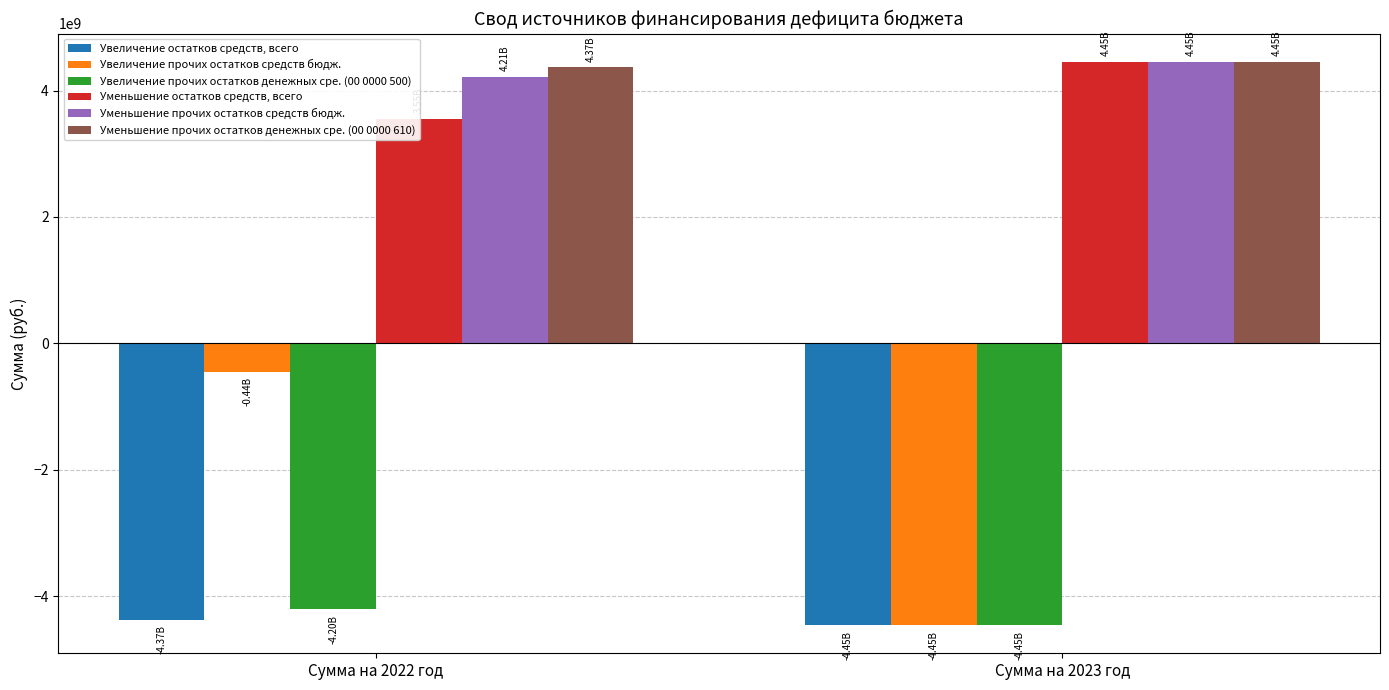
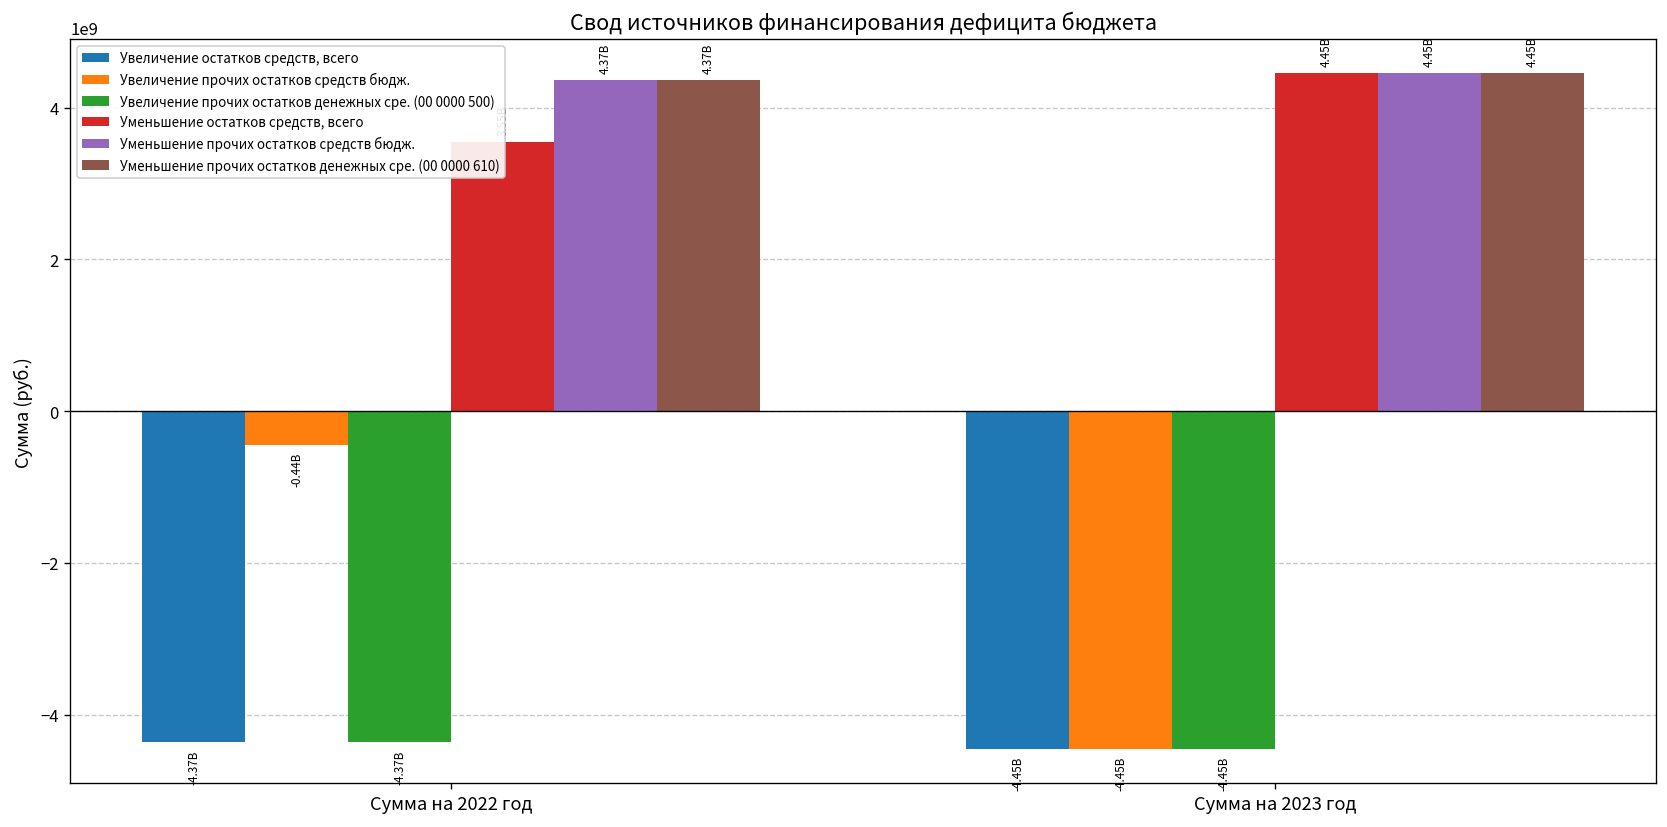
  {
    "Увеличение остатков средств, всего": {
      "Сумма на 2022 год": "-4.37B",
      "Сумма на 2023 год": "-4.45B"
    },
    "Увеличение прочих остатков средств бюдж.": {
      "Сумма на 2022 год": "-0.44B",
      "Сумма на 2023 год": "-4.45B"
    },
    "Увеличение прочих остатков денежных сре. (00 0000 500)": {
-     "Сумма на 2022 год": "-4.20B",
+     "Сумма на 2022 год": "-4.37B",
      "Сумма на 2023 год": "-4.45B"
    },
    "Уменьшение остатков средств, всего": {
      "Сумма на 2023 год": "4.45B"
    },
    "Уменьшение прочих остатков средств бюдж.": {
-     "Сумма на 2022 год": "4.21B",
+     "Сумма на 2022 год": "4.37B",
      "Сумма на 2023 год": "4.45B"
    },
    "Уменьшение прочих остатков денежных сре. (00 0000 610)": {
      "Сумма на 2022 год": "4.37B",
      "Сумма на 2023 год": "4.45B"
    }
  }
